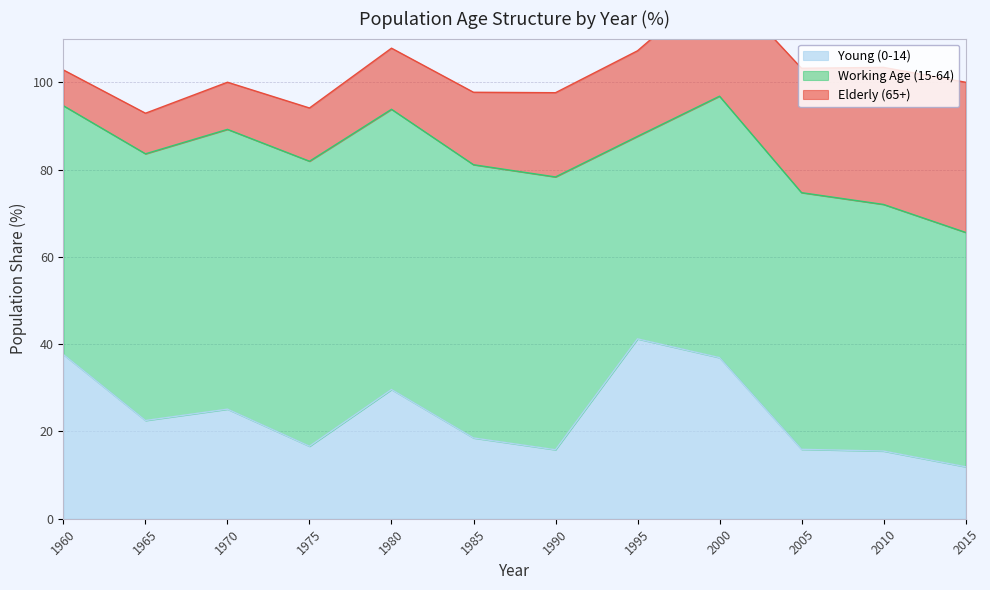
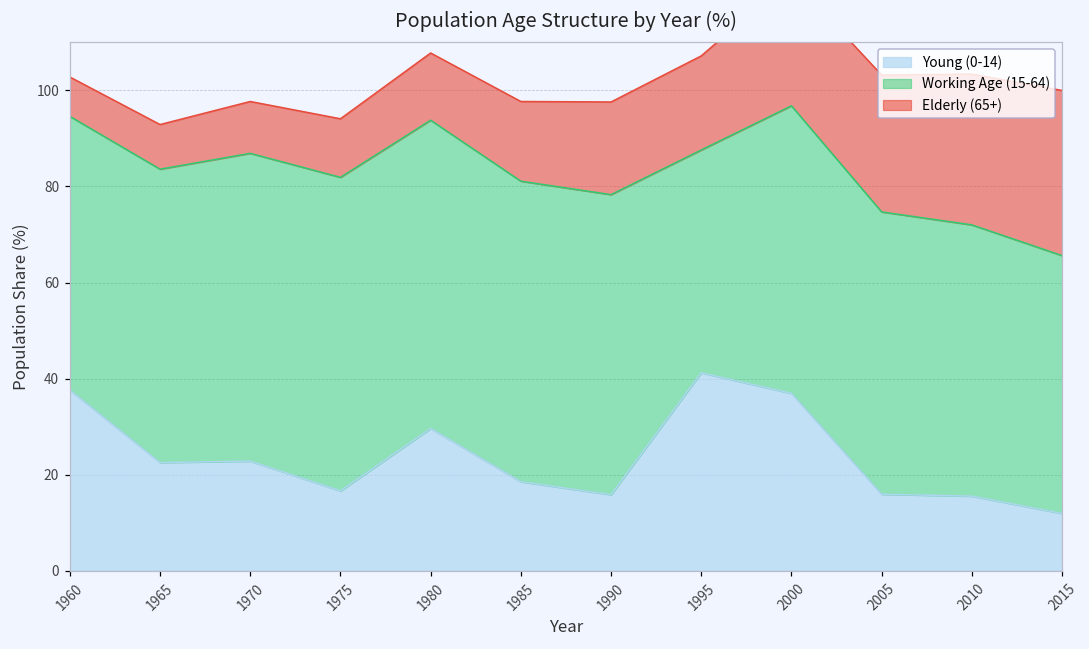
  {
    "Young (0-14)": {
      "1960": 38,
      "1965": 23,
-     "1970": 25,
+     "1970": 23,
      "1975": 17,
      "1980": 30,
      "1985": 19,
      "1990": 16,
      "1995": 41,
      "2000": 37,
      "2005": 16,
      "2010": 16,
      "2015": 12
    },
    "Working Age (15-64)": {
      "1960": 57,
      "1965": 61,
      "1970": 64,
      "1975": 65,
      "1980": 64,
      "1985": 63,
      "1990": 63,
      "1995": 46,
      "2000": 60,
      "2005": 59,
      "2010": 57,
      "2015": 54
    },
    "Elderly (65+)": {
      "1960": 8,
      "1965": 9,
      "1970": 11,
      "1975": 12,
      "1980": 14,
      "1985": 17,
      "1990": 19,
      "1995": 20,
      "2015": 34
    }
  }
